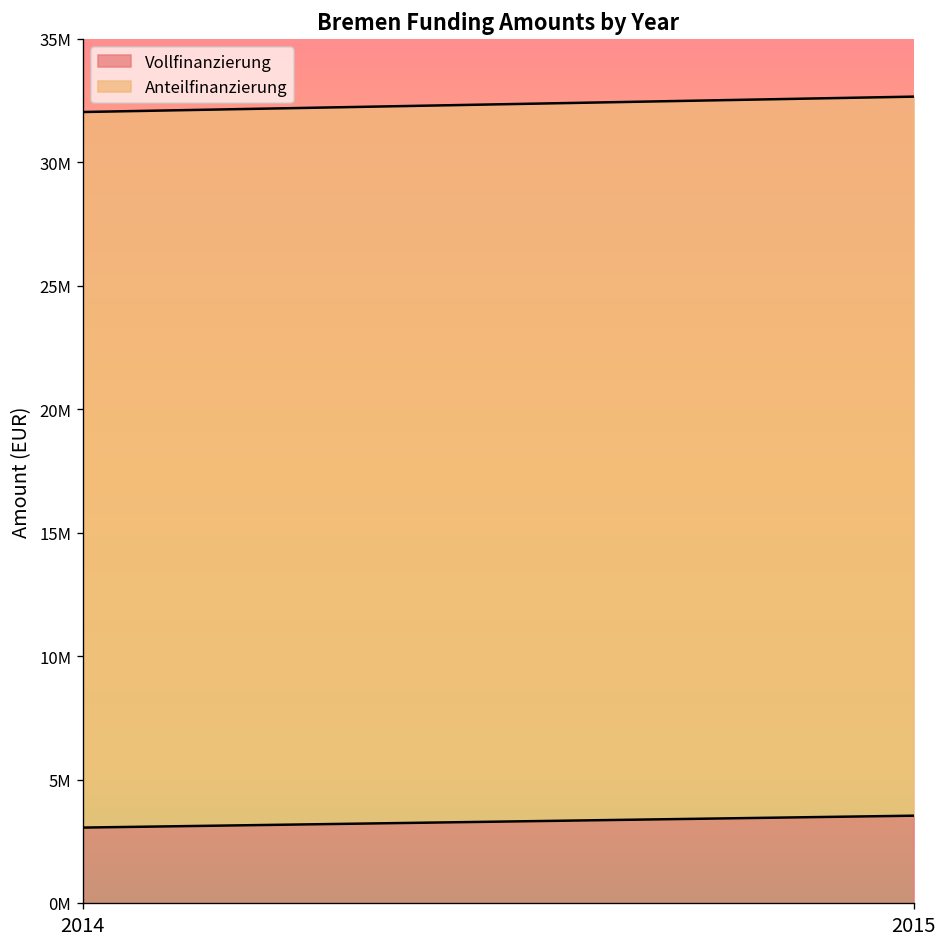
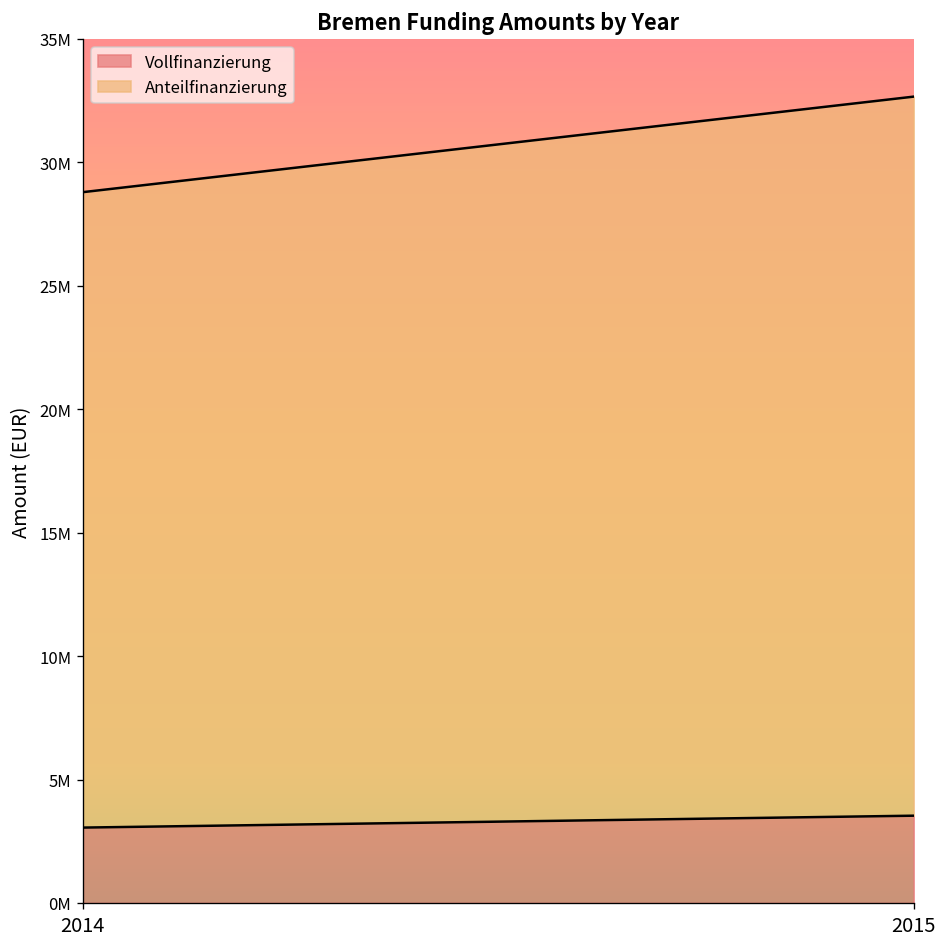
  {
    "Vollfinanzierung": {
      "2014": 3100000,
      "2015": 3500000
    },
    "Anteilfinanzierung": {
-     "2014": 29000000,
+     "2014": 25700000,
      "2015": 29100000
    }
  }
